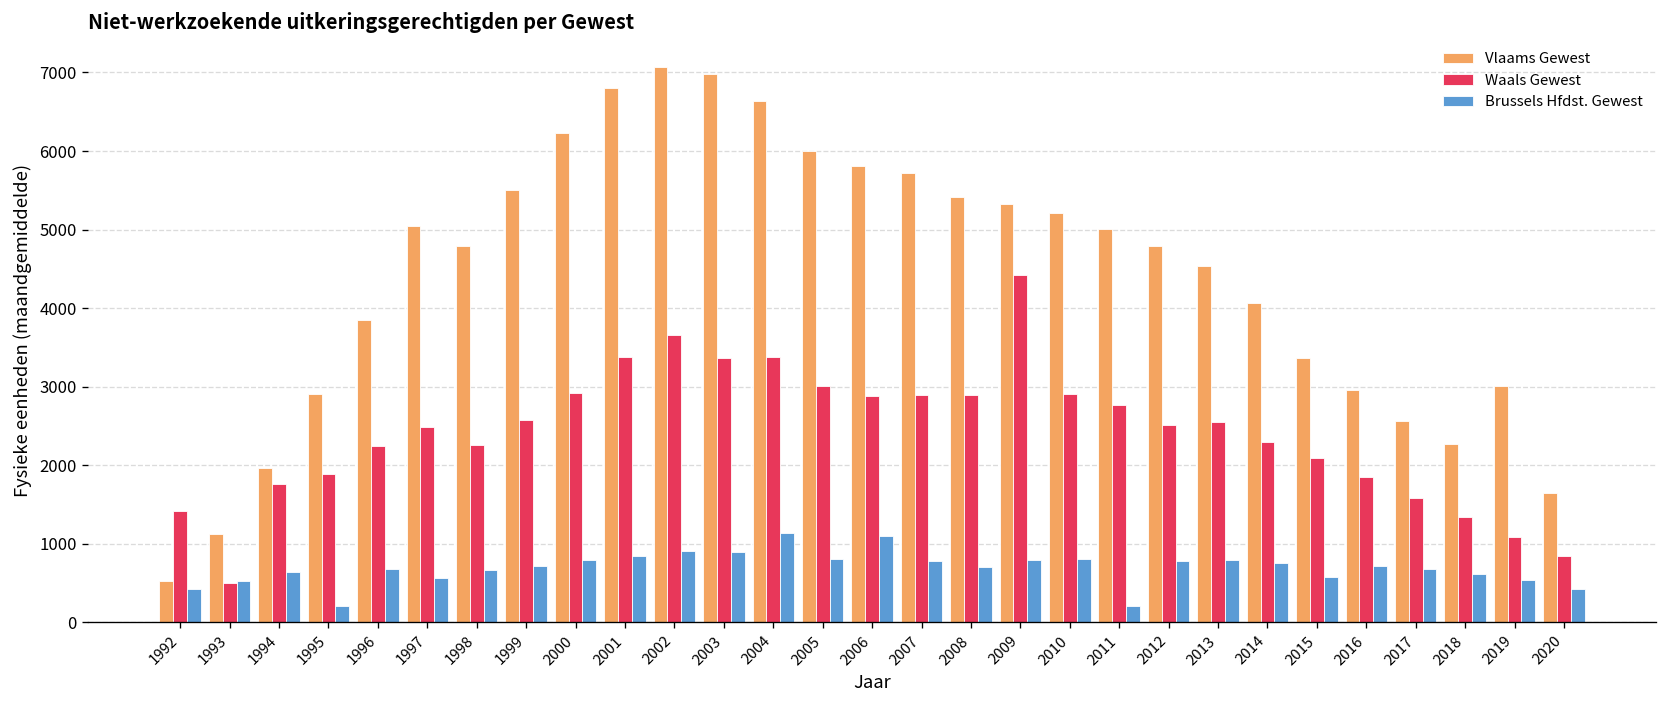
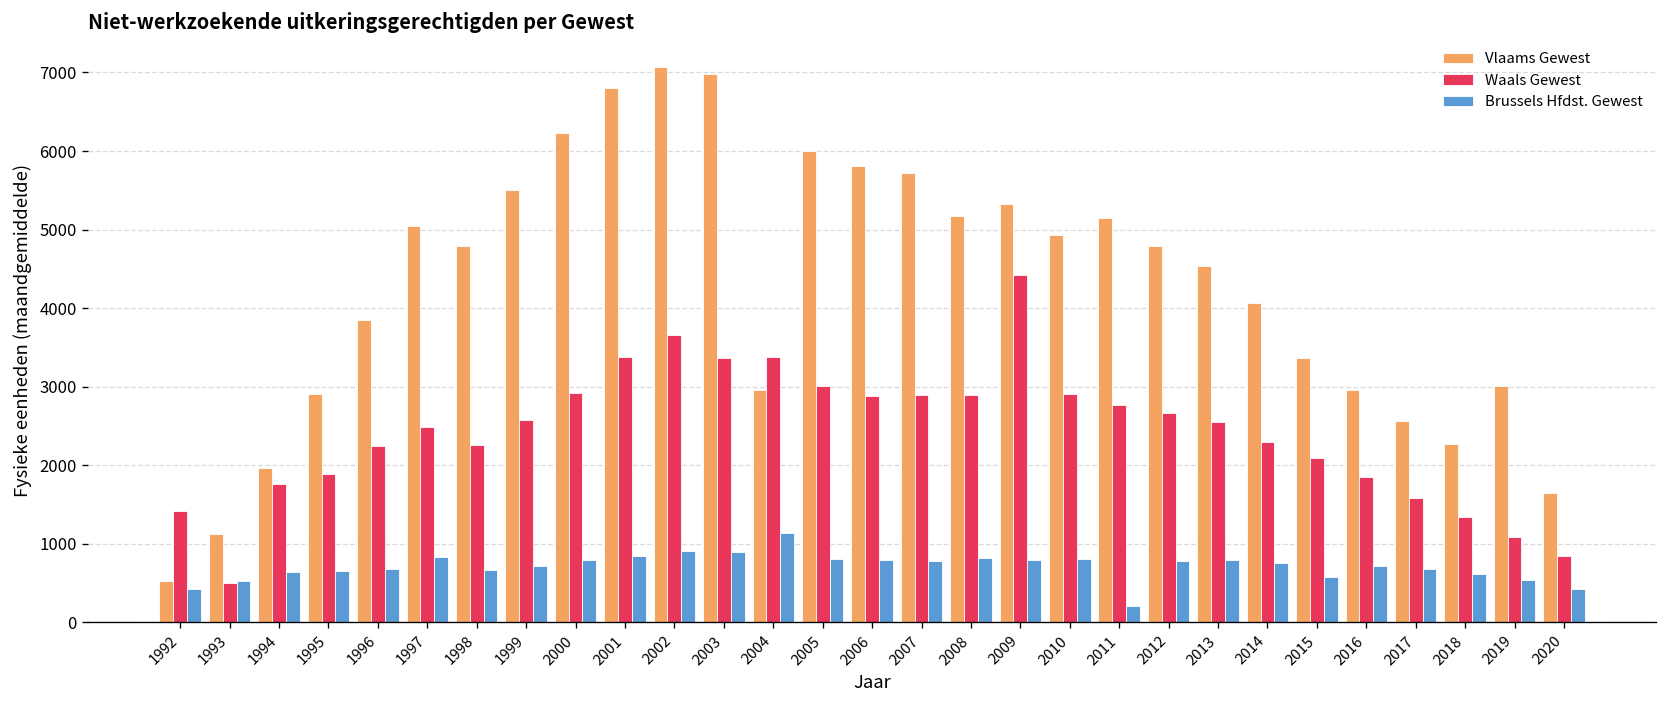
  {
    "Vlaams Gewest": {
      "1992": 500,
      "1993": 1100,
      "1994": 2000,
      "1995": 2900,
      "1996": 3900,
      "1997": 5000,
      "1998": 4800,
      "1999": 5500,
      "2000": 6200,
      "2001": 6800,
      "2002": 7100,
      "2003": 7000,
-     "2004": 6600,
+     "2004": 3000,
      "2005": 6000,
      "2006": 5800,
      "2007": 5700,
-     "2008": 5400,
+     "2008": 5200,
      "2009": 5300,
-     "2010": 5200,
-     "2011": 5000,
+     "2010": 4900,
+     "2011": 5100,
      "2012": 4800,
      "2013": 4500,
      "2014": 4100,
      "2015": 3400,
      "2016": 3000,
      "2017": 2600,
      "2018": 2300,
      "2019": 3000,
      "2020": 1700
    },
    "Waals Gewest": {
      "1992": 1400,
      "1993": 500,
      "1994": 1800,
      "1995": 1900,
      "1996": 2200,
      "1997": 2500,
      "1998": 2300,
      "1999": 2600,
      "2000": 2900,
      "2001": 3400,
      "2002": 3700,
      "2003": 3400,
      "2004": 3400,
      "2005": 3000,
      "2006": 2900,
      "2007": 2900,
      "2008": 2900,
      "2009": 4400,
      "2010": 2900,
      "2011": 2800,
-     "2012": 2500,
+     "2012": 2700,
      "2013": 2600,
      "2014": 2300,
      "2015": 2100,
      "2016": 1900,
      "2017": 1600,
      "2018": 1300,
      "2019": 1100,
      "2020": 800
    },
    "Brussels Hfdst. Gewest": {
      "1992": 400,
      "1993": 500,
      "1994": 600,
-     "1995": 200,
+     "1995": 700,
      "1996": 700,
-     "1997": 600,
+     "1997": 800,
      "1998": 700,
      "1999": 700,
      "2000": 800,
      "2001": 900,
      "2002": 900,
      "2003": 900,
      "2004": 1100,
      "2005": 800,
-     "2006": 1100,
+     "2006": 800,
      "2007": 800,
-     "2008": 700,
+     "2008": 800,
      "2009": 800,
      "2010": 800,
      "2011": 200,
      "2012": 800,
      "2013": 800,
      "2014": 800,
      "2015": 600,
      "2016": 700,
      "2017": 700,
      "2018": 600,
      "2019": 500,
      "2020": 400
    }
  }
